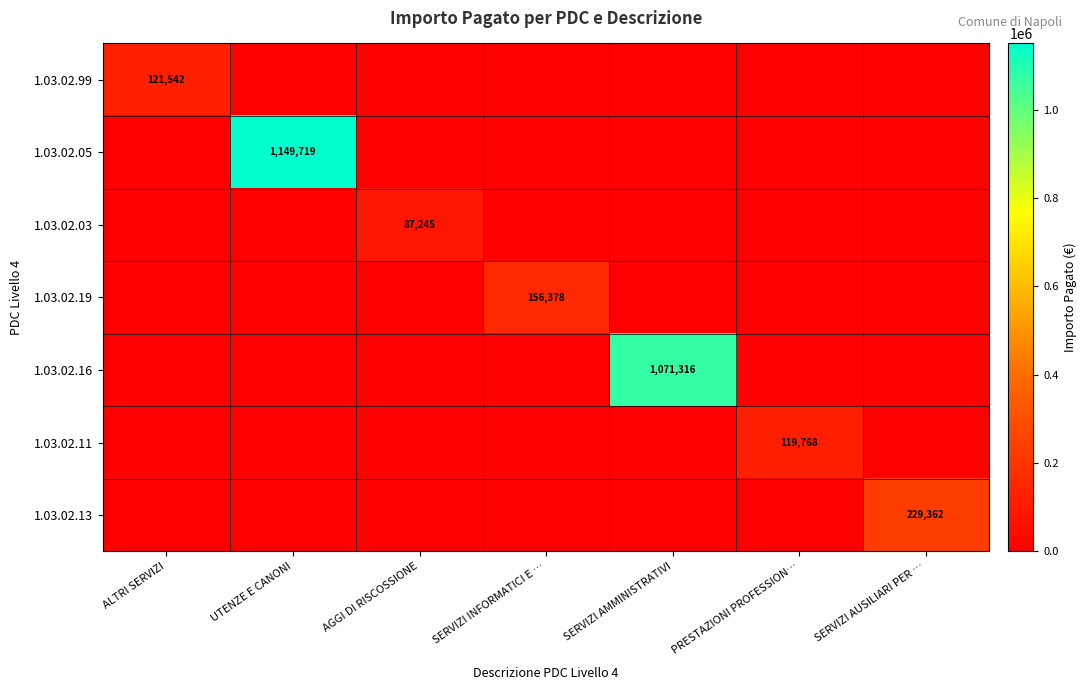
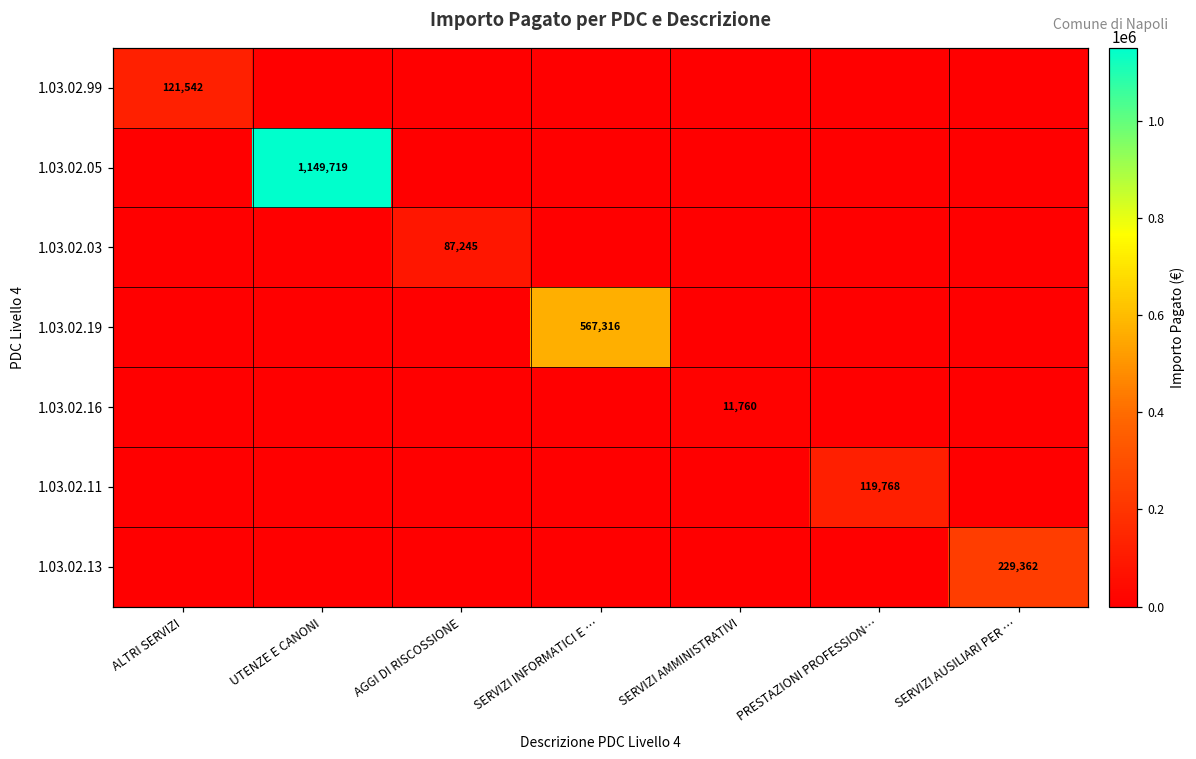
  {
    "1.03.02.99": {
      "ALTRI SERVIZI": "121,542"
    },
    "1.03.02.05": {
      "UTENZE E CANONI": "1,149,719"
    },
    "1.03.02.03": {
      "AGGI DI RISCOSSIONE": "87,245"
    },
    "1.03.02.19": {
-     "SERVIZI INFORMATICI E …": "156,378"
+     "SERVIZI INFORMATICI E …": "567,316"
    },
    "1.03.02.16": {
-     "SERVIZI AMMINISTRATIVI": "1,071,316"
+     "SERVIZI AMMINISTRATIVI": "11,760"
    },
    "1.03.02.11": {
      "PRESTAZIONI PROFESSION…": "119,768"
    },
    "1.03.02.13": {
      "SERVIZI AUSILIARI PER …": "229,362"
    }
  }
